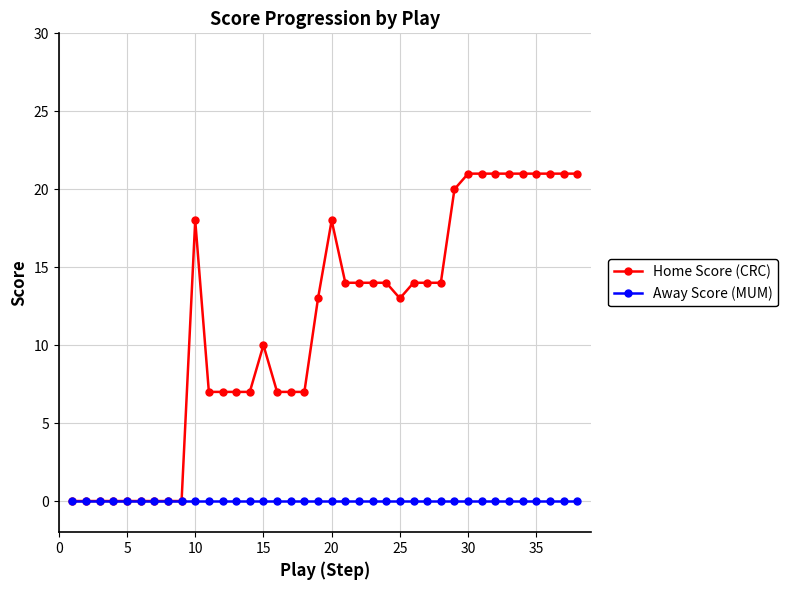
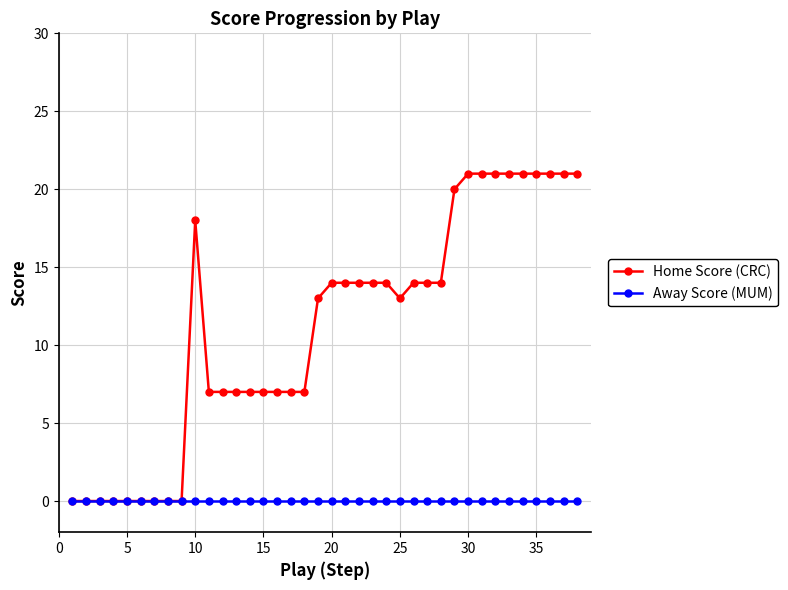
  {
    "Home Score (CRC)": {
      "10": 18,
-     "15": 10,
-     "20": 18,
+     "15": 7,
+     "20": 14,
      "25": 13,
      "30": 21,
      "35": 21
    },
    "Away Score (MUM)": {
      "10": 0,
      "15": 0,
      "20": 0,
      "25": 0,
      "30": 0,
      "35": 0
    }
  }
